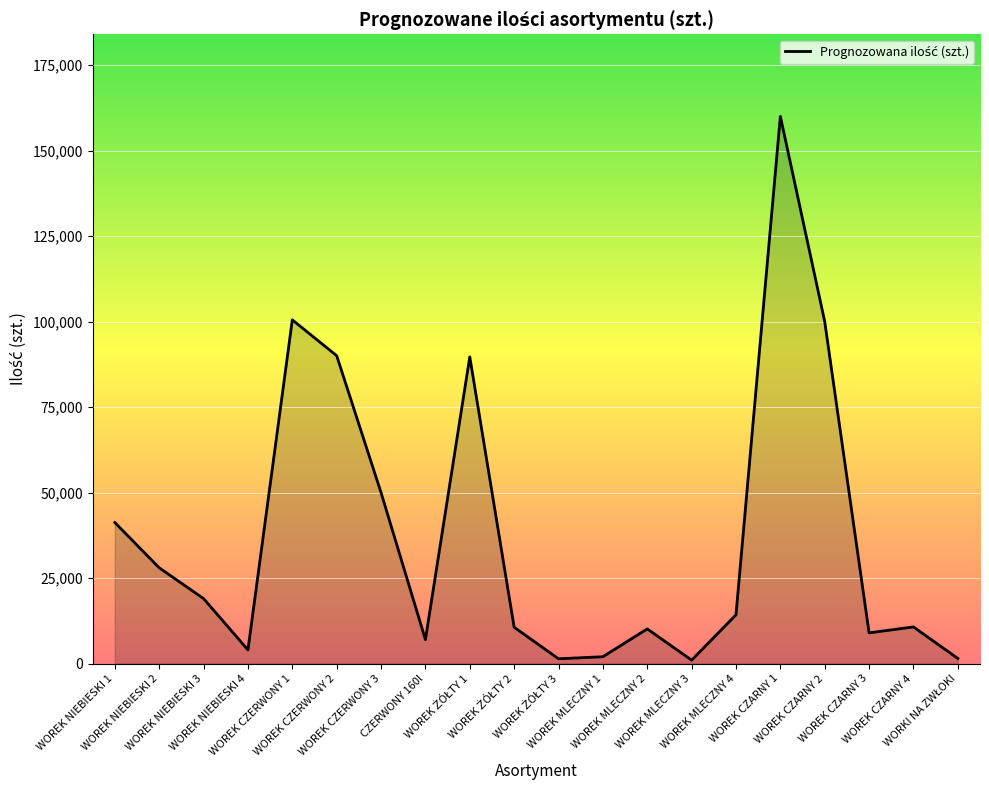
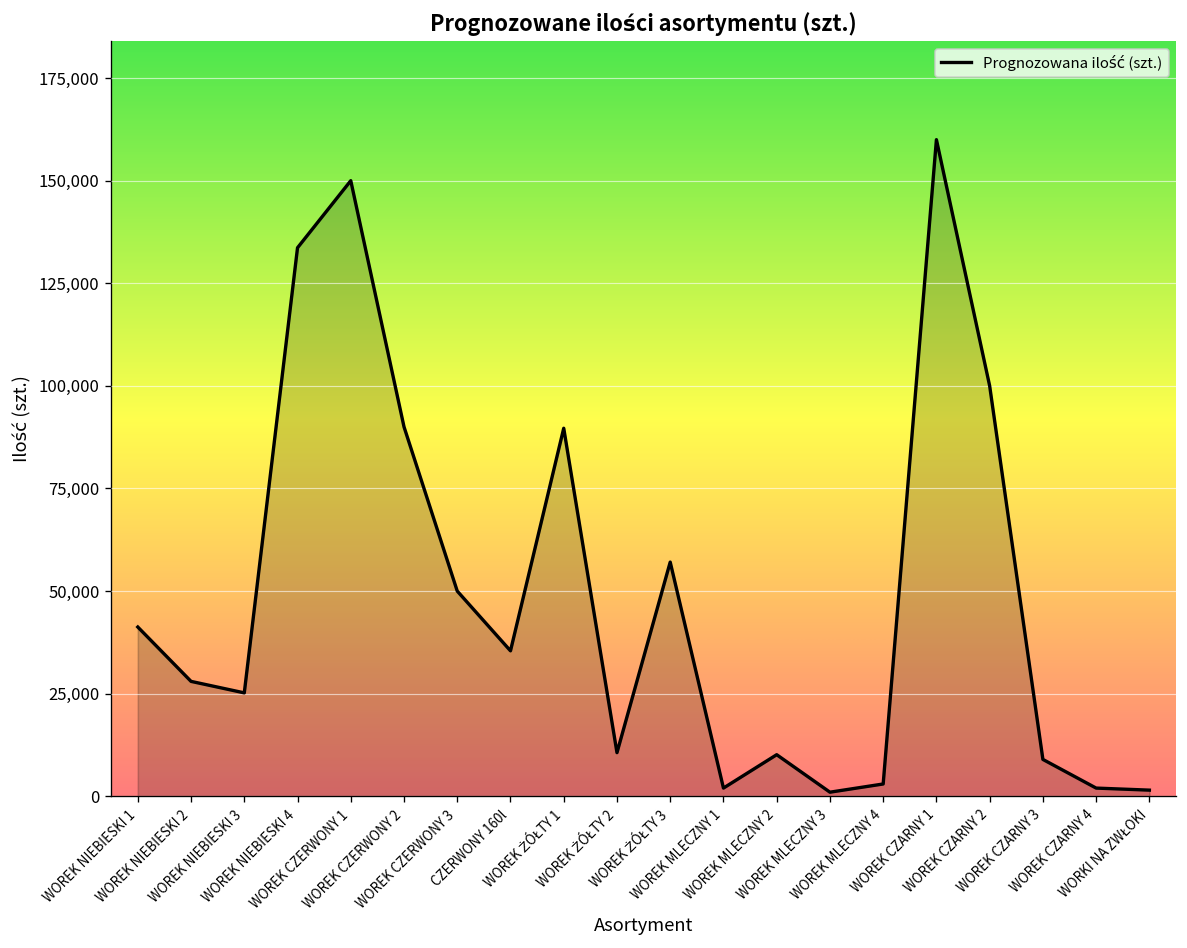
  {
    "WOREK NIEBIESKI 1": "41,000",
    "WOREK NIEBIESKI 2": "28,000",
-   "WOREK NIEBIESKI 3": "19,000",
-   "WOREK NIEBIESKI 4": "4,000",
-   "WOREK CZERWONY 1": "100,000",
+   "WOREK NIEBIESKI 3": "25,000",
+   "WOREK NIEBIESKI 4": "134,000",
+   "WOREK CZERWONY 1": "150,000",
    "WOREK CZERWONY 2": "90,000",
    "WOREK CZERWONY 3": "50,000",
-   "CZERWONY 160l": "7,000",
+   "CZERWONY 160l": "35,000",
    "WOREK ŻÓŁTY 1": "90,000",
    "WOREK ŻÓŁTY 2": "11,000",
-   "WOREK ŻÓŁTY 3": "1,000",
+   "WOREK ŻÓŁTY 3": "57,000",
    "WOREK MLECZNY 1": "2,000",
    "WOREK MLECZNY 2": "10,000",
    "WOREK MLECZNY 3": "1,000",
-   "WOREK MLECZNY 4": "14,000",
+   "WOREK MLECZNY 4": "3,000",
    "WOREK CZARNY 1": "160,000",
    "WOREK CZARNY 2": "100,000",
    "WOREK CZARNY 3": "9,000",
-   "WOREK CZARNY 4": "11,000",
+   "WOREK CZARNY 4": "2,000",
    "WORKI NA ZWŁOKI": "2,000"
  }
